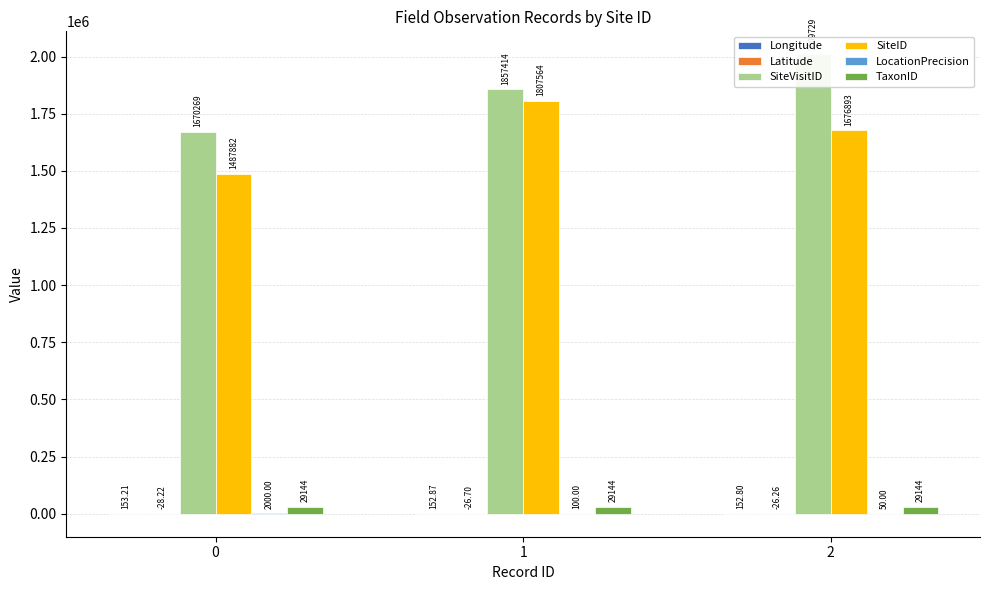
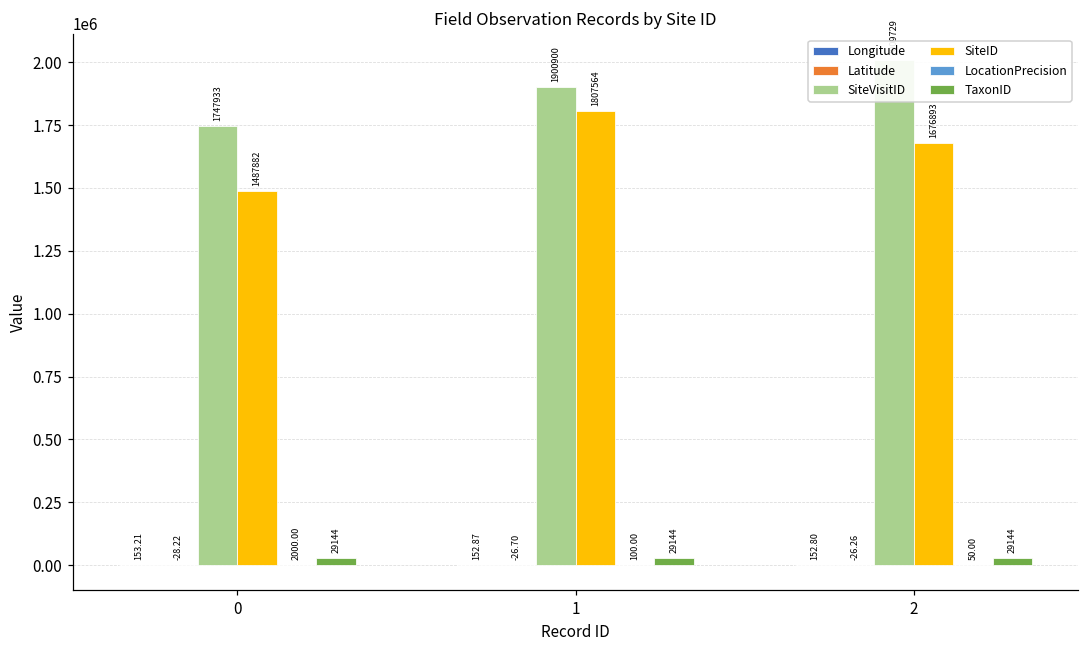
  {
    "Latitude": {
      "0": -28.22,
      "1": -26.70,
      "2": -26.26
    },
    "SiteVisitID": {
-     "0": 1670269,
-     "1": 1857414
+     "0": 1747933,
+     "1": 1900900
    },
    "SiteID": {
      "0": 1487882,
      "1": 1807564,
      "2": 1676893
    },
    "TaxonID": {
      "0": 29144,
      "1": 29144,
      "2": 29144
    }
  }
